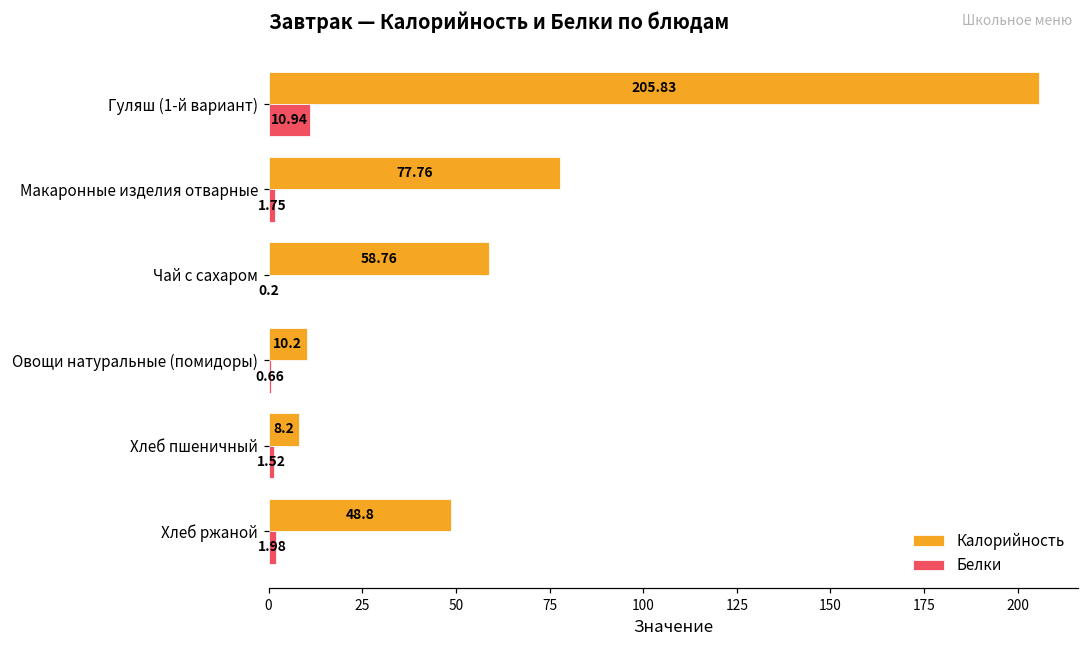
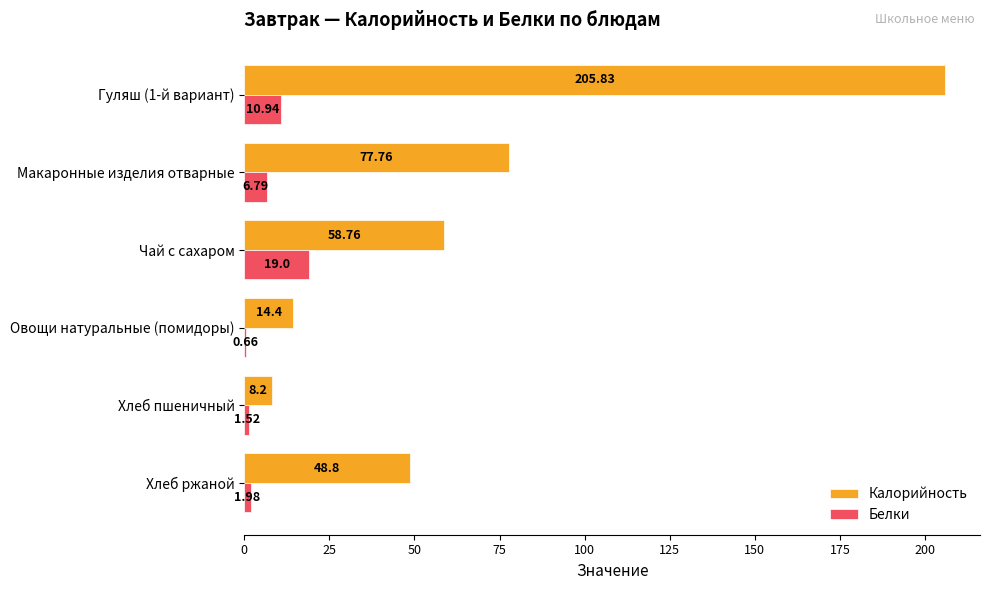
  {
    "Калорийность": {
      "Гуляш (1-й вариант)": 205.83,
      "Макаронные изделия отварные": 77.76,
      "Чай с сахаром": 58.76,
-     "Овощи натуральные (помидоры)": 10.2,
+     "Овощи натуральные (помидоры)": 14.4,
      "Хлеб пшеничный": 8.2,
      "Хлеб ржаной": 48.8
    },
    "Белки": {
      "Гуляш (1-й вариант)": 10.94,
-     "Макаронные изделия отварные": 1.75,
-     "Чай с сахаром": 0.2,
+     "Макаронные изделия отварные": 6.79,
+     "Чай с сахаром": 19.0,
      "Овощи натуральные (помидоры)": 0.66,
      "Хлеб пшеничный": 1.52,
      "Хлеб ржаной": 1.98
    }
  }
